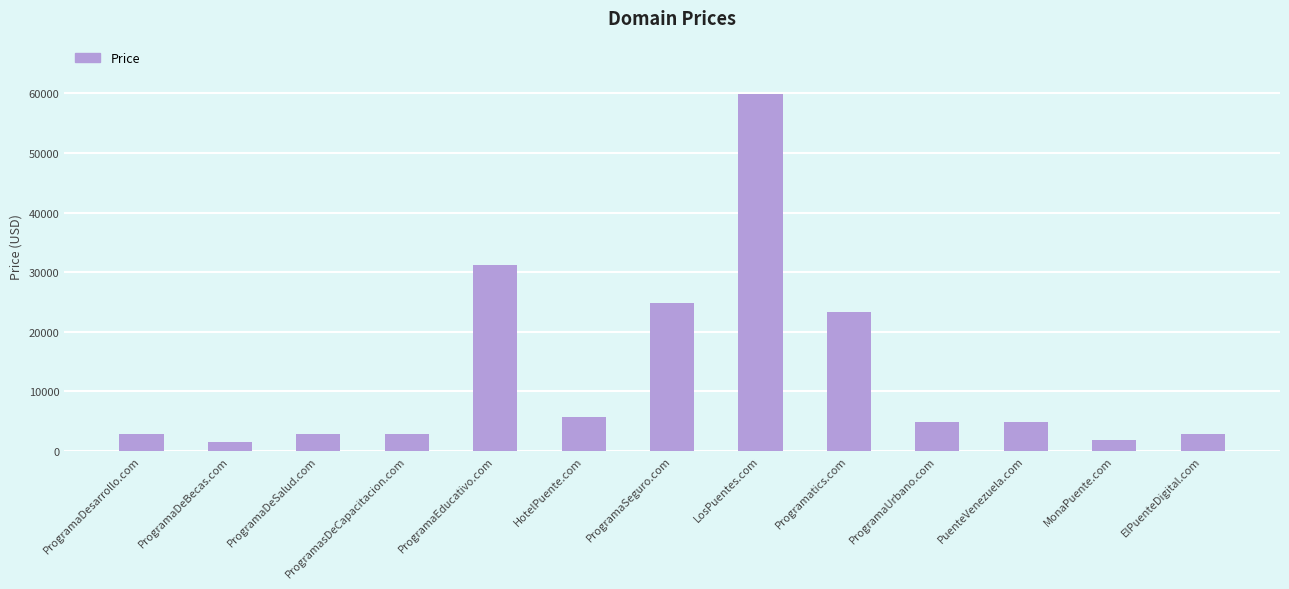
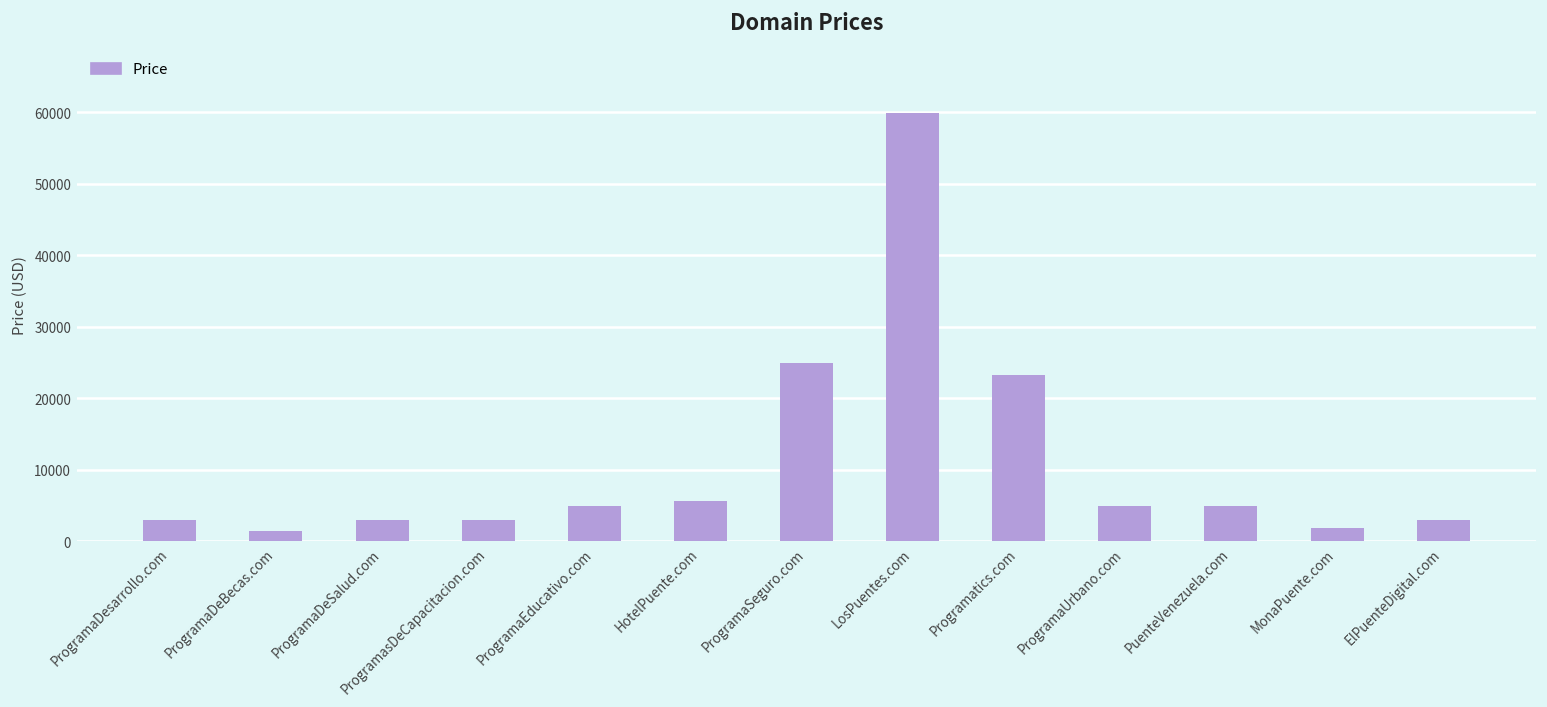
  {
    "ProgramaDesarrollo.com": 3000,
    "ProgramaDeBecas.com": 1000,
    "ProgramaDeSalud.com": 3000,
    "ProgramasDeCapacitacion.com": 3000,
-   "ProgramaEducativo.com": 31000,
+   "ProgramaEducativo.com": 5000,
    "HotelPuente.com": 6000,
    "ProgramaSeguro.com": 25000,
    "LosPuentes.com": 60000,
    "Programatics.com": 23000,
    "ProgramaUrbano.com": 5000,
    "PuenteVenezuela.com": 5000,
    "MonaPuente.com": 2000,
    "ElPuenteDigital.com": 3000
  }
